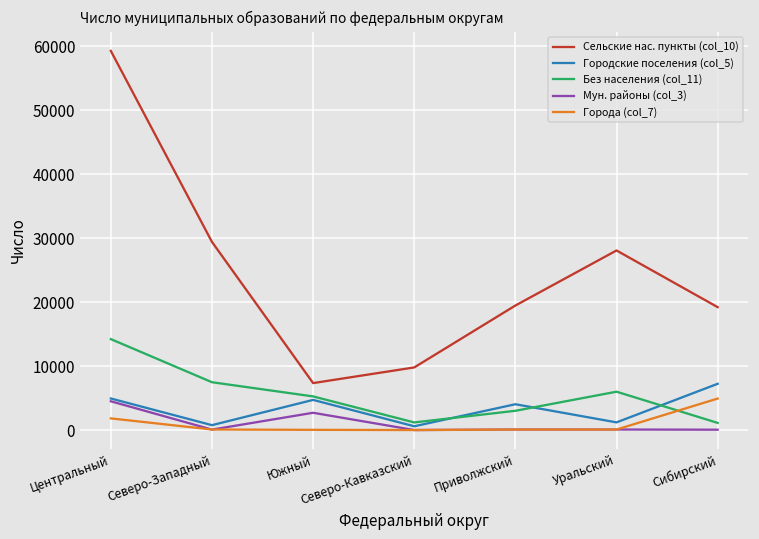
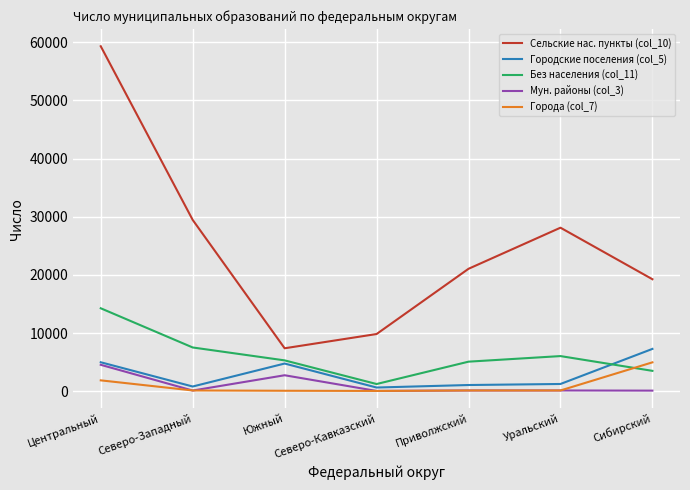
  {
    "Сельские нас. пункты (col_10)": {
      "Центральный": 59000,
      "Северо-Западный": 29000,
      "Южный": 7000,
      "Северо-Кавказский": 10000,
-     "Приволжский": 20000,
+     "Приволжский": 21000,
      "Уральский": 28000,
      "Сибирский": 19000
    },
    "Городские поселения (col_5)": {
      "Северо-Западный": 1000,
      "Южный": 5000,
      "Северо-Кавказский": 1000,
-     "Приволжский": 4000,
+     "Приволжский": 1000,
      "Уральский": 1000,
      "Сибирский": 7000
    },
    "Без населения (col_11)": {
      "Центральный": 14000,
      "Северо-Западный": 8000,
      "Южный": 5000,
      "Северо-Кавказский": 1000,
-     "Приволжский": 3000,
+     "Приволжский": 5000,
      "Уральский": 6000,
-     "Сибирский": 1000
+     "Сибирский": 4000
    },
    "Мун. районы (col_3)": {
      "Южный": 3000,
      "Сибирский": 0
    },
    "Города (col_7)": {
      "Центральный": 2000,
      "Южный": 0,
      "Сибирский": 5000
    }
  }
